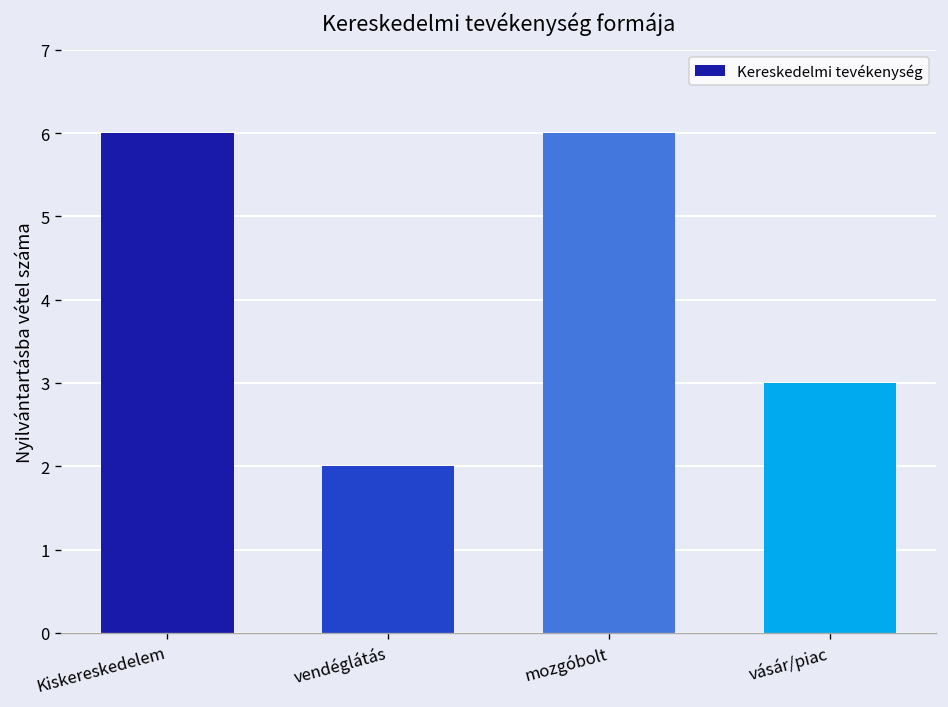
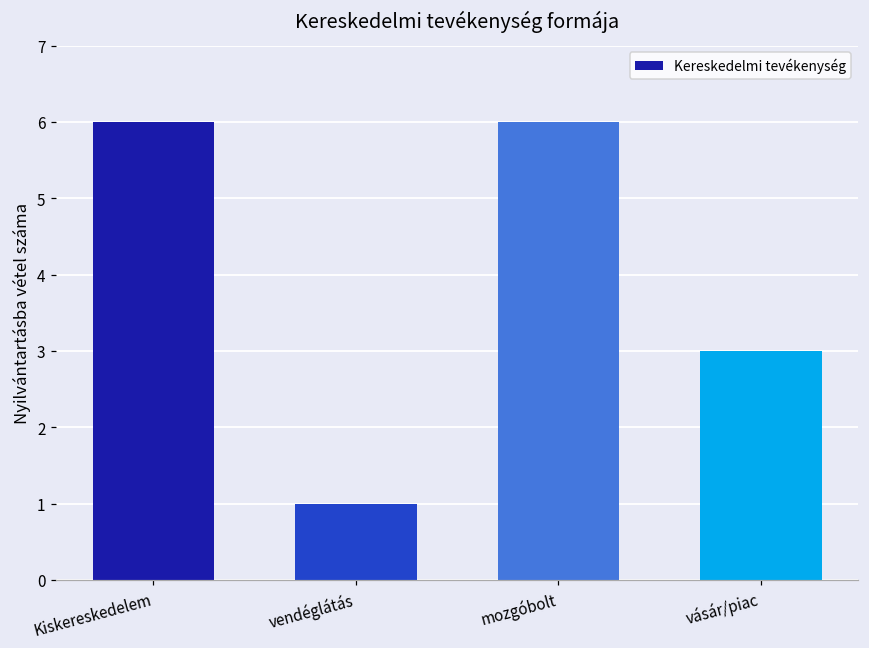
  {
    "Kiskereskedelem": 6,
-   "vendéglátás": 2,
+   "vendéglátás": 1,
    "mozgóbolt": 6,
    "vásár/piac": 3
  }
